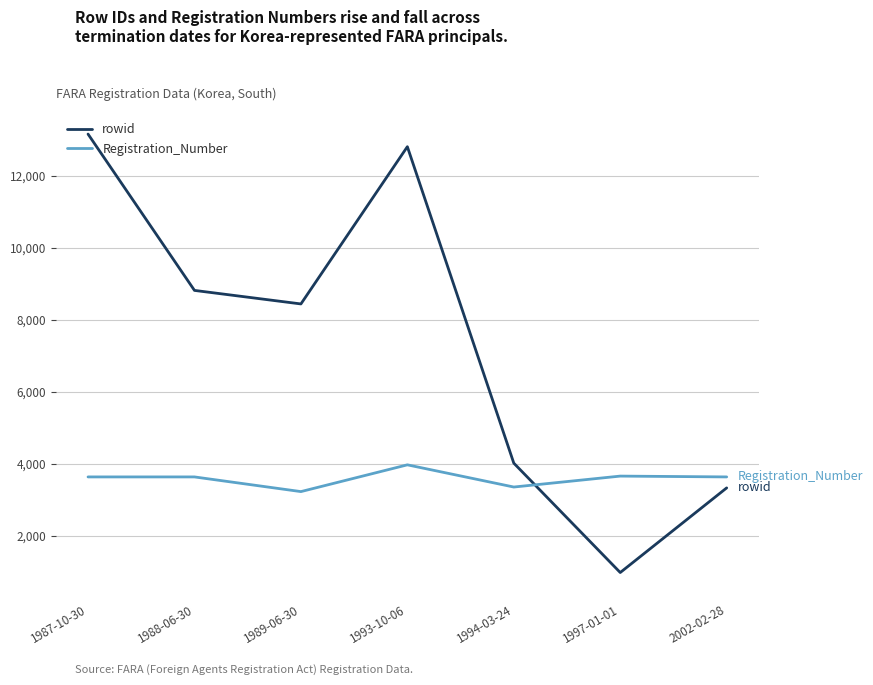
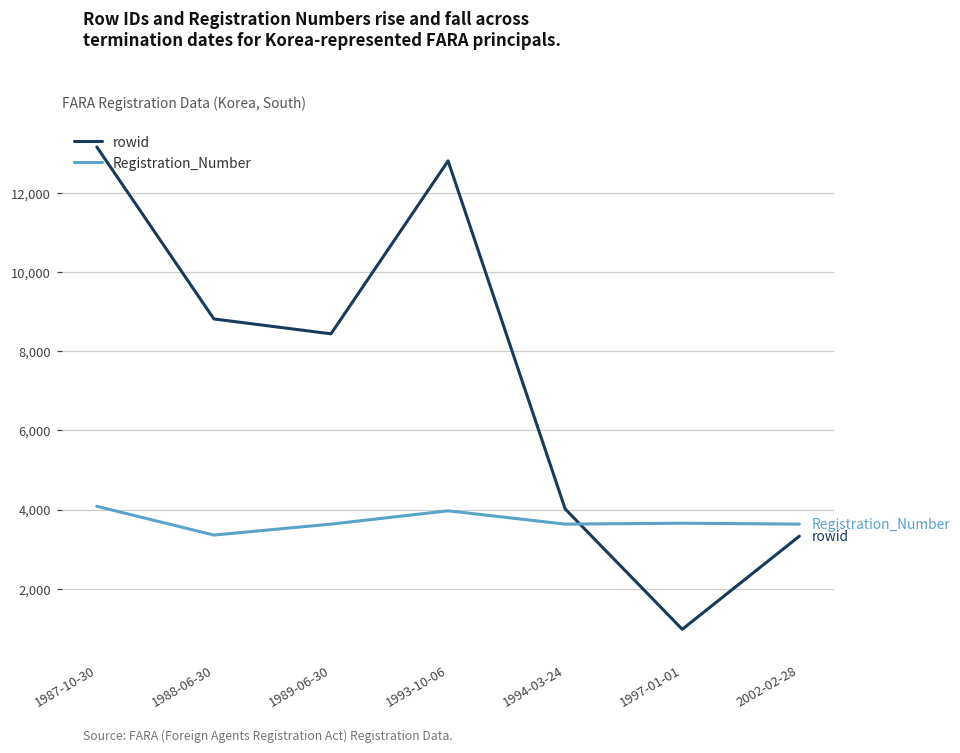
  {
    "rowid": {
      "1987-10-30": "13,200",
      "1988-06-30": "8,800",
      "1989-06-30": "8,400",
      "1993-10-06": "12,800",
      "1994-03-24": "4,000",
      "1997-01-01": "1,000",
      "2002-02-28": "3,300"
    },
    "Registration_Number": {
-     "1987-10-30": "3,600",
-     "1988-06-30": "3,600",
-     "1989-06-30": "3,200",
+     "1987-10-30": "4,100",
+     "1988-06-30": "3,400",
+     "1989-06-30": "3,600",
      "1993-10-06": "4,000",
-     "1994-03-24": "3,400",
+     "1994-03-24": "3,600",
      "1997-01-01": "3,700",
      "2002-02-28": "3,600"
    }
  }
